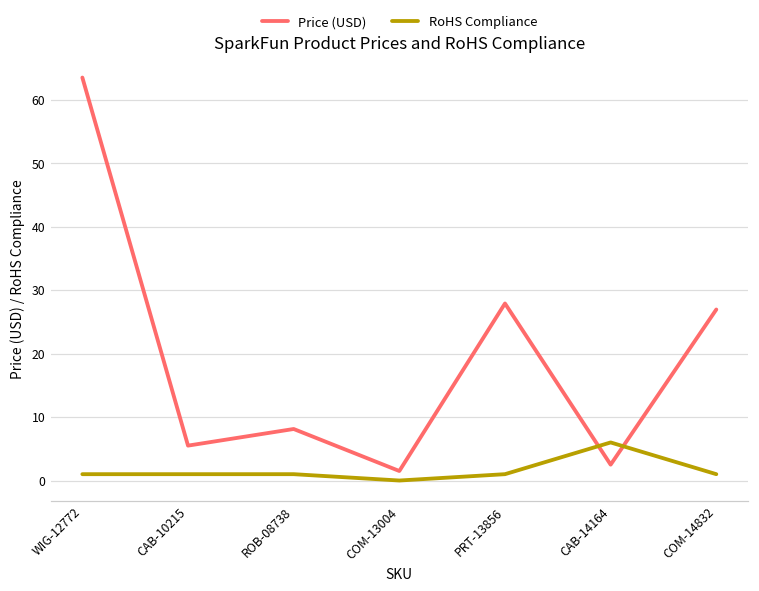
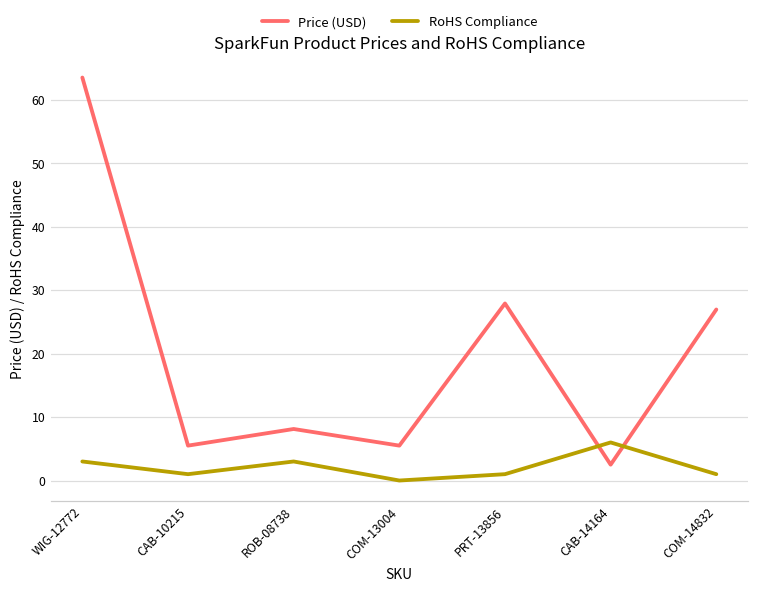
  {
    "Price (USD)": {
      "WIG-12772": 64,
      "CAB-10215": 6,
      "ROB-08738": 8,
-     "COM-13004": 2,
+     "COM-13004": 6,
      "PRT-13856": 28,
      "CAB-14164": 3,
      "COM-14832": 27
    },
    "RoHS Compliance": {
-     "WIG-12772": 1,
+     "WIG-12772": 3,
      "CAB-10215": 1,
-     "ROB-08738": 1,
+     "ROB-08738": 3,
      "COM-13004": 0,
      "PRT-13856": 1,
      "CAB-14164": 6,
      "COM-14832": 1
    }
  }
